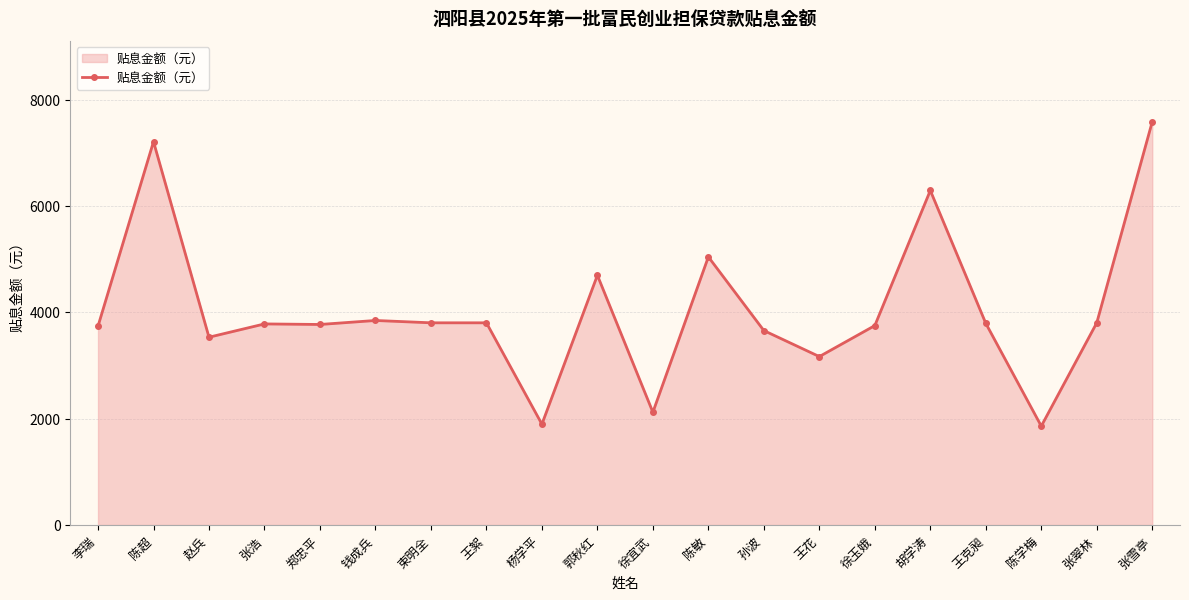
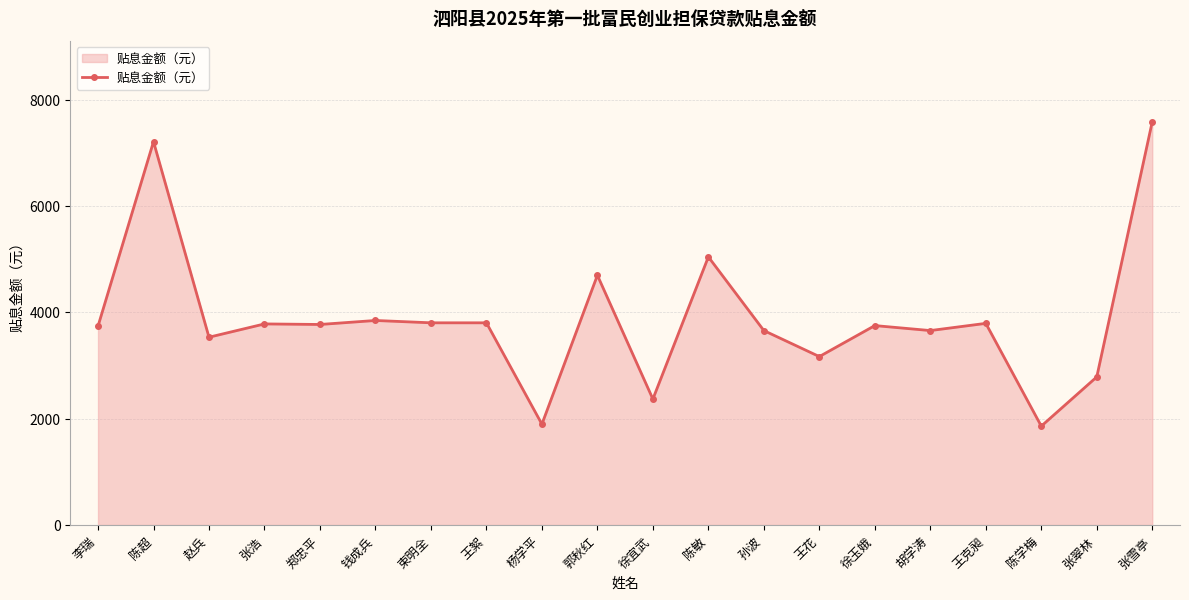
  {
    "李瑞": 3700,
    "陈超": 7200,
    "赵兵": 3500,
    "张浩": 3800,
    "郑忠平": 3800,
    "钱成兵": 3800,
    "束明全": 3800,
    "王絮": 3800,
    "杨学平": 1900,
    "郭秋红": 4700,
-   "徐宜武": 2100,
+   "徐宜武": 2400,
    "陈敏": 5000,
    "孙波": 3700,
    "王花": 3200,
    "徐玉娥": 3800,
-   "胡学涛": 6300,
+   "胡学涛": 3700,
    "王克昶": 3800,
    "陈学梅": 1900,
-   "张翠林": 3800,
+   "张翠林": 2800,
    "张雪亭": 7600
  }
